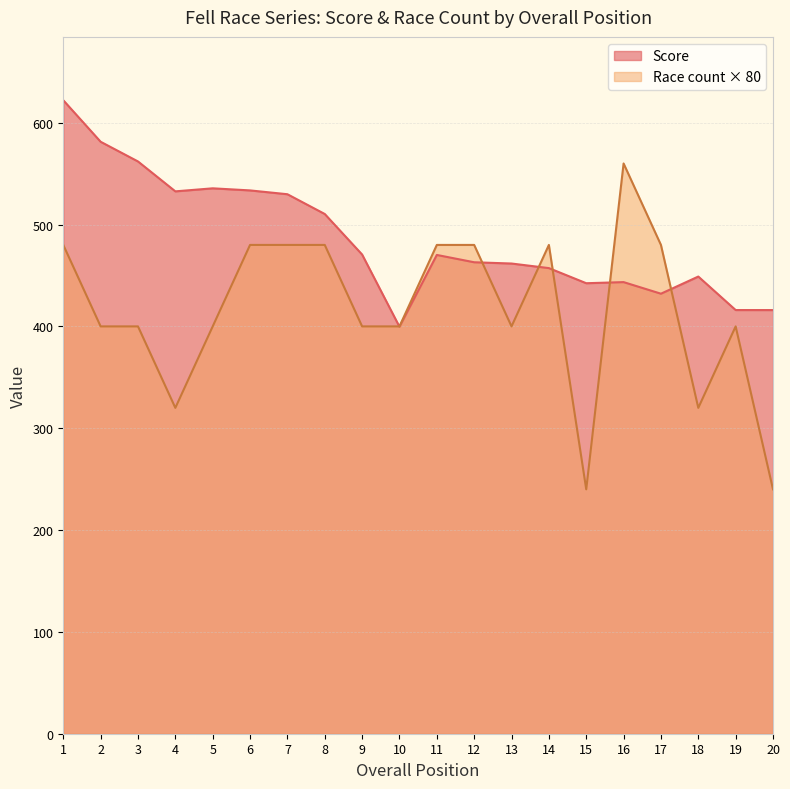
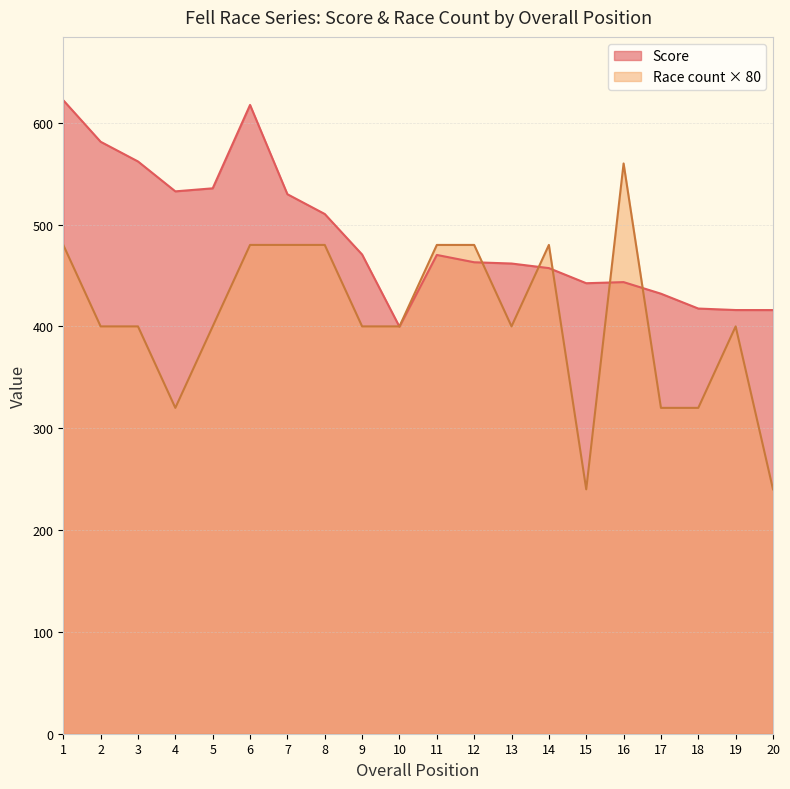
  {
    "Score": {
      "1": 622,
      "2": 581,
      "3": 562,
      "4": 533,
      "5": 536,
-     "6": 534,
+     "6": 617,
      "7": 530,
      "8": 510,
      "9": 471,
      "11": 470,
      "12": 463,
      "13": 462,
      "14": 457,
      "15": 442,
      "16": 443,
      "17": 432,
-     "18": 449,
+     "18": 418,
      "19": 416,
      "20": 416
    },
    "Race count × 80": {
      "1": 480,
      "2": 400,
      "3": 400,
      "4": 320,
      "5": 400,
      "6": 480,
      "7": 480,
      "8": 480,
      "9": 400,
      "11": 480,
      "12": 480,
      "13": 400,
      "14": 480,
      "15": 240,
      "16": 560,
-     "17": 480,
+     "17": 320,
      "18": 320,
      "19": 400,
      "20": 240
    }
  }
